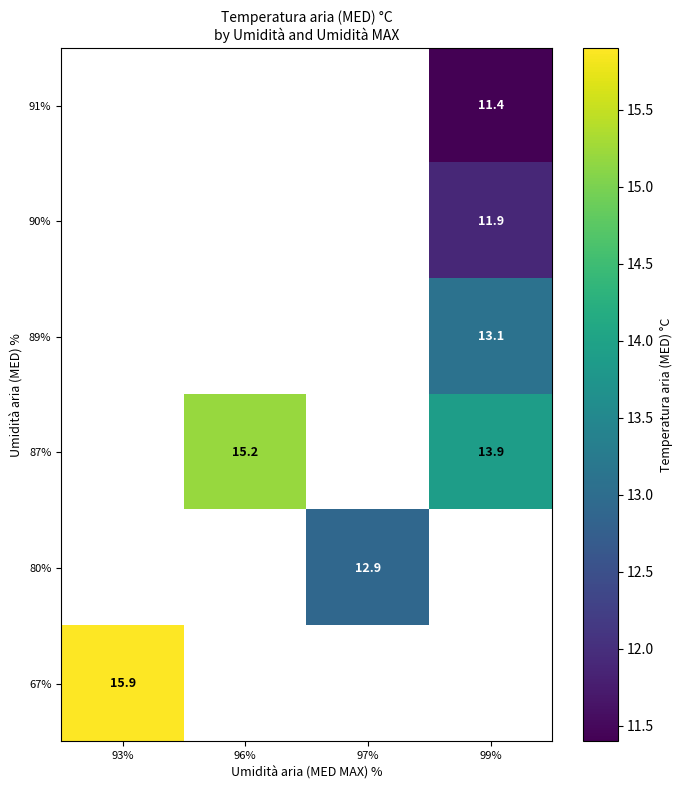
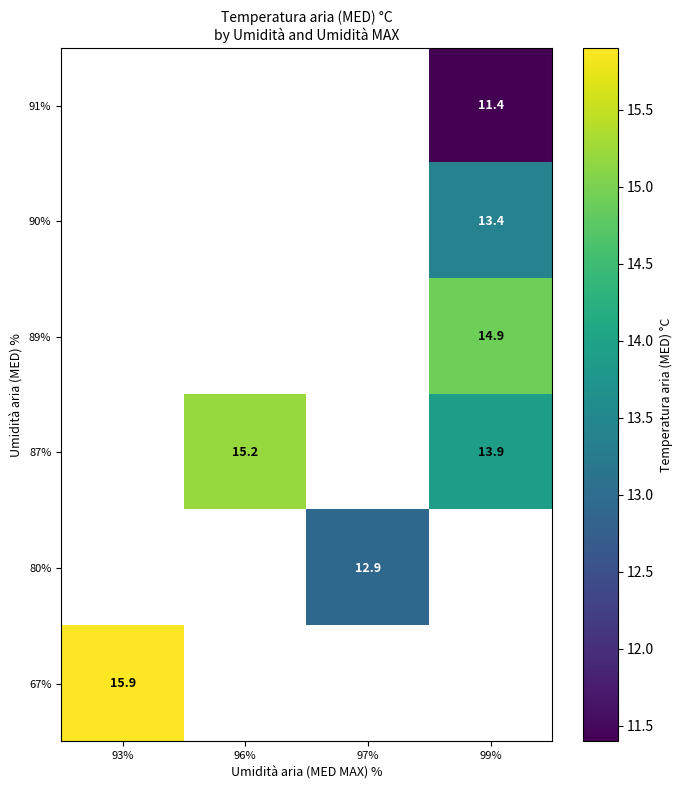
  {
    "91%": {
      "99%": 11.4
    },
    "90%": {
-     "99%": 11.9
+     "99%": 13.4
    },
    "89%": {
-     "99%": 13.1
+     "99%": 14.9
    },
    "87%": {
      "96%": 15.2,
      "99%": 13.9
    },
    "80%": {
      "97%": 12.9
    },
    "67%": {
      "93%": 15.9
    }
  }
